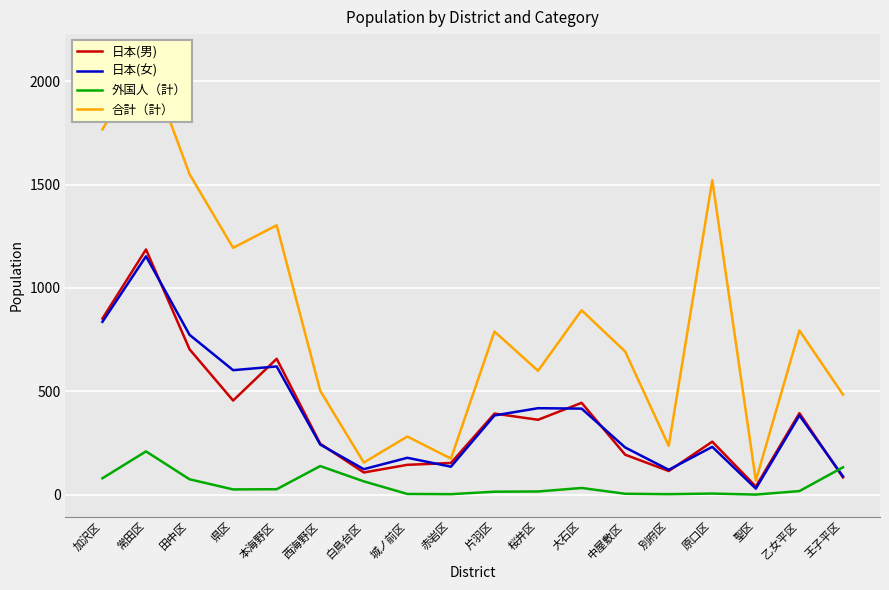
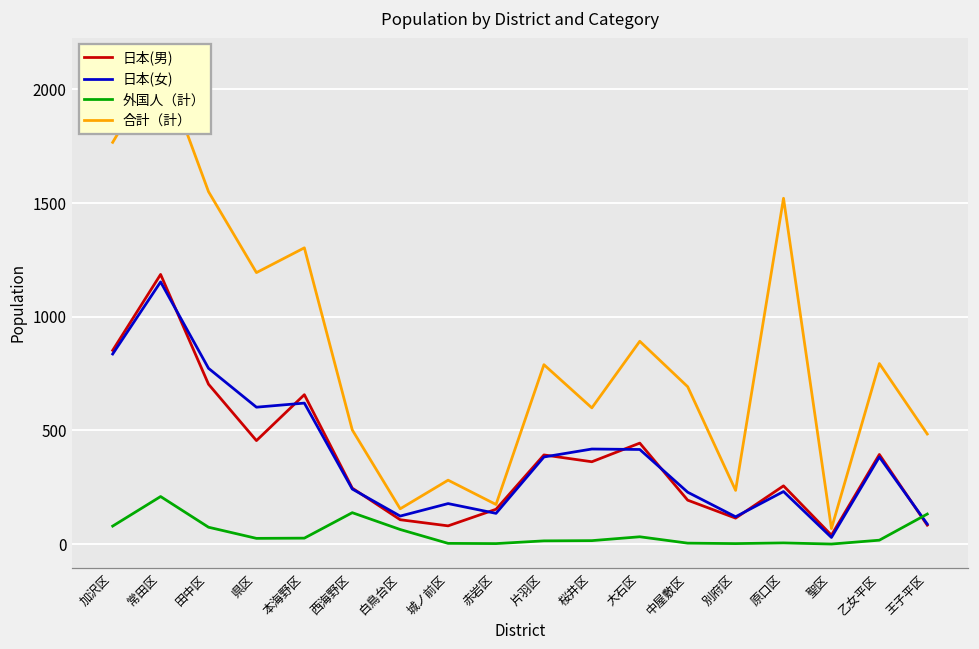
  {
    "日本(男)": {
      "加沢区": 850,
      "常田区": 1190,
      "田中区": 700,
      "県区": 460,
      "本海野区": 660,
      "白鳥台区": 110,
-     "城ノ前区": 140,
+     "城ノ前区": 80,
      "赤岩区": 150,
      "桜井区": 360,
      "大石区": 440,
      "中屋敷区": 190,
      "原口区": 260
    },
    "日本(女)": {
      "加沢区": 840,
      "常田区": 1150,
      "田中区": 770,
      "県区": 600,
      "本海野区": 620,
      "白鳥台区": 120,
      "城ノ前区": 180,
      "赤岩区": 140,
      "桜井区": 420,
      "大石区": 420,
      "中屋敷区": 230,
      "原口区": 230
    },
    "外国人（計）": {
      "加沢区": 80,
      "常田区": 210,
      "田中区": 70,
      "県区": 30,
      "本海野区": 30,
      "西海野区": 140,
      "白鳥台区": 60,
      "城ノ前区": 0,
      "赤岩区": 0,
      "片羽区": 10,
      "桜井区": 20,
      "大石区": 30,
      "中屋敷区": 0,
      "別府区": 0,
      "原口区": 10,
      "聖区": 0,
      "乙女平区": 20,
      "王子平区": 130
    },
    "合計（計）": {
      "加沢区": 1770,
      "田中区": 1550,
      "県区": 1190,
      "本海野区": 1300,
      "西海野区": 500,
      "白鳥台区": 160,
      "城ノ前区": 280,
      "赤岩区": 170,
      "片羽区": 790,
      "桜井区": 600,
      "大石区": 890,
      "中屋敷区": 690,
      "別府区": 240,
      "原口区": 1520,
      "聖区": 70,
      "乙女平区": 790,
      "王子平区": 480
    }
  }
